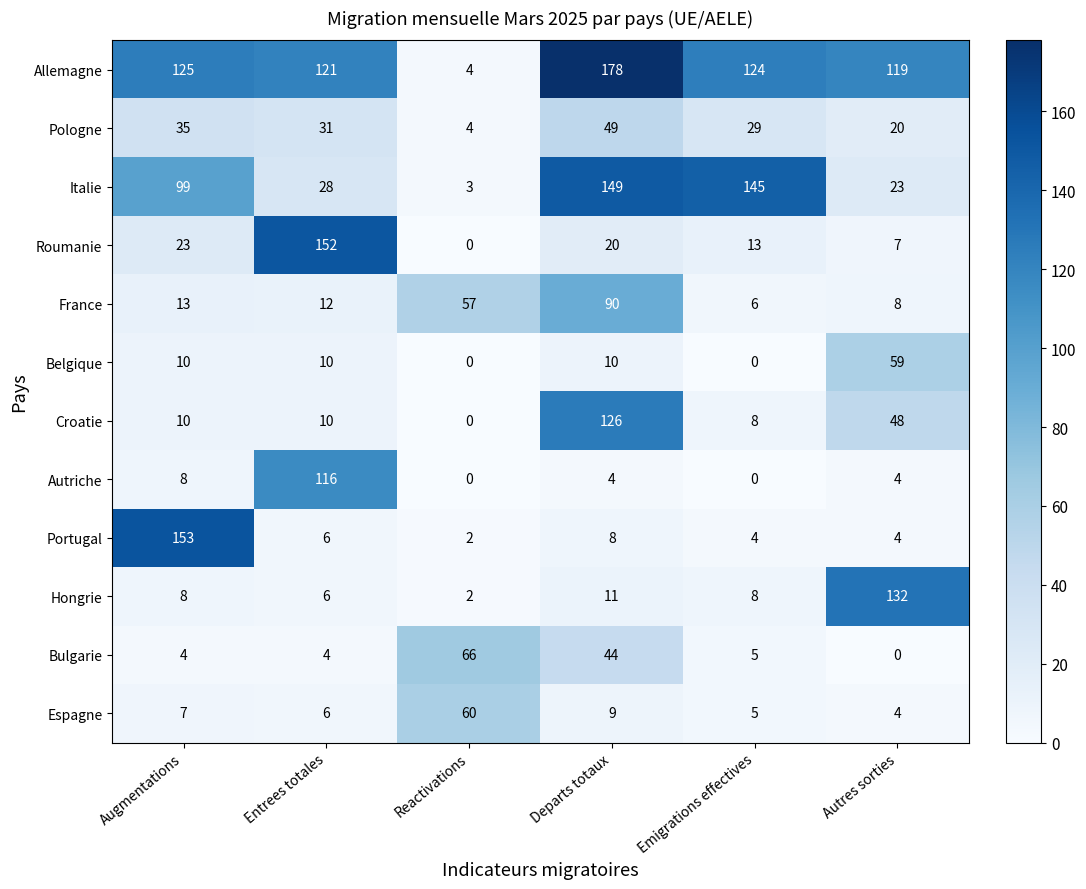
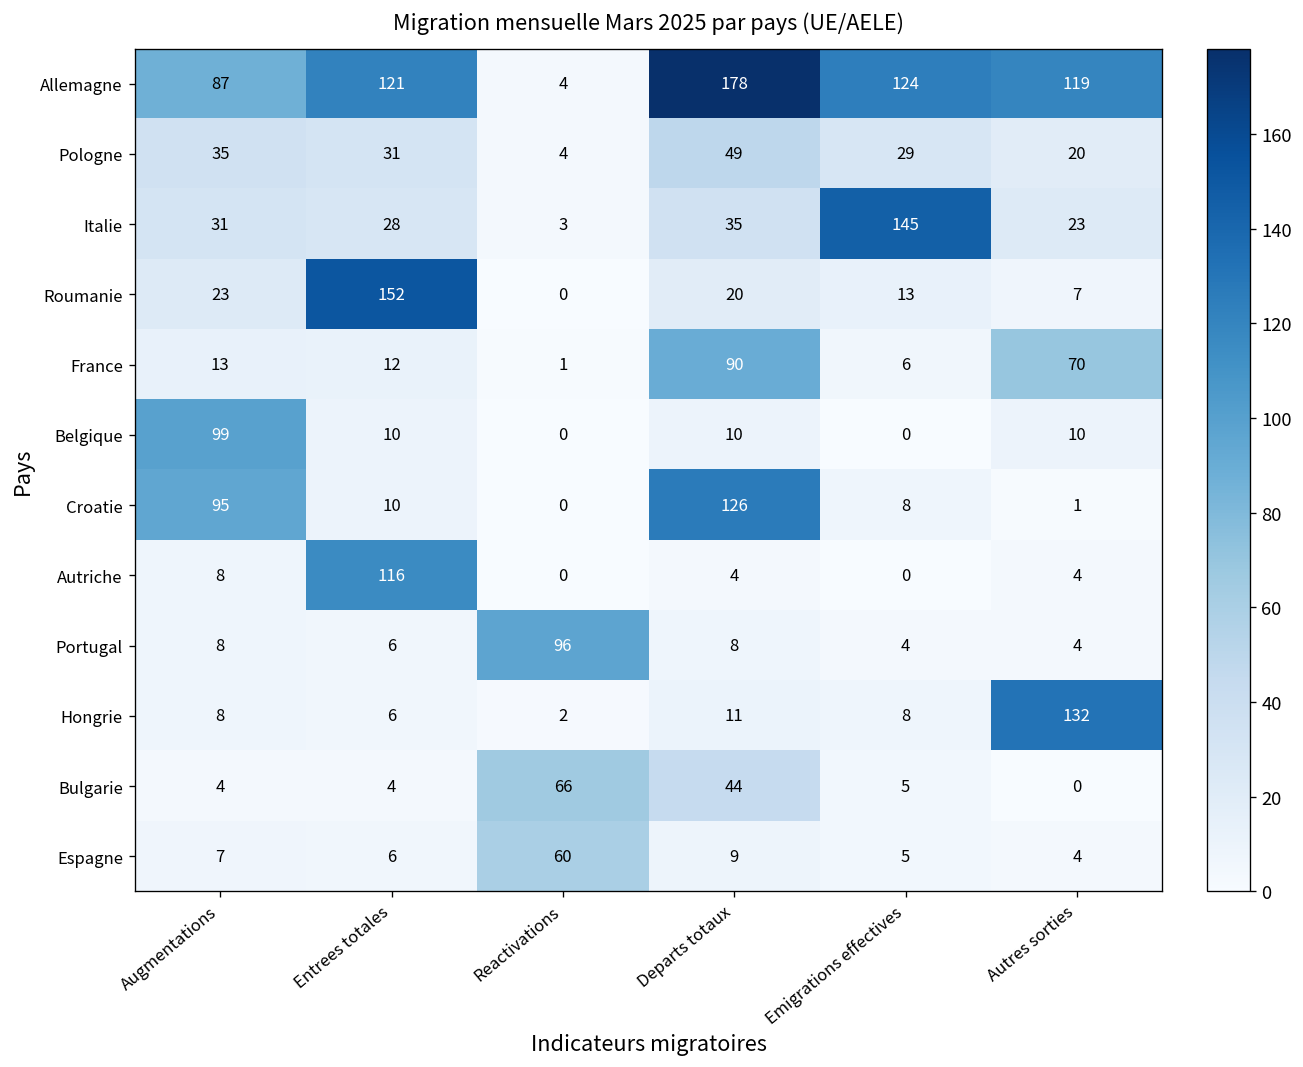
  {
    "Allemagne": {
-     "Augmentations": 125,
+     "Augmentations": 87,
      "Entrees totales": 121,
      "Reactivations": 4,
      "Departs totaux": 178,
      "Emigrations effectives": 124,
      "Autres sorties": 119
    },
    "Pologne": {
      "Augmentations": 35,
      "Entrees totales": 31,
      "Reactivations": 4,
      "Departs totaux": 49,
      "Emigrations effectives": 29,
      "Autres sorties": 20
    },
    "Italie": {
-     "Augmentations": 99,
+     "Augmentations": 31,
      "Entrees totales": 28,
      "Reactivations": 3,
-     "Departs totaux": 149,
+     "Departs totaux": 35,
      "Emigrations effectives": 145,
      "Autres sorties": 23
    },
    "Roumanie": {
      "Augmentations": 23,
      "Entrees totales": 152,
      "Reactivations": 0,
      "Departs totaux": 20,
      "Emigrations effectives": 13,
      "Autres sorties": 7
    },
    "France": {
      "Augmentations": 13,
      "Entrees totales": 12,
-     "Reactivations": 57,
+     "Reactivations": 1,
      "Departs totaux": 90,
      "Emigrations effectives": 6,
-     "Autres sorties": 8
+     "Autres sorties": 70
    },
    "Belgique": {
-     "Augmentations": 10,
+     "Augmentations": 99,
      "Entrees totales": 10,
      "Reactivations": 0,
      "Departs totaux": 10,
      "Emigrations effectives": 0,
-     "Autres sorties": 59
+     "Autres sorties": 10
    },
    "Croatie": {
-     "Augmentations": 10,
+     "Augmentations": 95,
      "Entrees totales": 10,
      "Reactivations": 0,
      "Departs totaux": 126,
      "Emigrations effectives": 8,
-     "Autres sorties": 48
+     "Autres sorties": 1
    },
    "Autriche": {
      "Augmentations": 8,
      "Entrees totales": 116,
      "Reactivations": 0,
      "Departs totaux": 4,
      "Emigrations effectives": 0,
      "Autres sorties": 4
    },
    "Portugal": {
-     "Augmentations": 153,
+     "Augmentations": 8,
      "Entrees totales": 6,
-     "Reactivations": 2,
+     "Reactivations": 96,
      "Departs totaux": 8,
      "Emigrations effectives": 4,
      "Autres sorties": 4
    },
    "Hongrie": {
      "Augmentations": 8,
      "Entrees totales": 6,
      "Reactivations": 2,
      "Departs totaux": 11,
      "Emigrations effectives": 8,
      "Autres sorties": 132
    },
    "Bulgarie": {
      "Augmentations": 4,
      "Entrees totales": 4,
      "Reactivations": 66,
      "Departs totaux": 44,
      "Emigrations effectives": 5,
      "Autres sorties": 0
    },
    "Espagne": {
      "Augmentations": 7,
      "Entrees totales": 6,
      "Reactivations": 60,
      "Departs totaux": 9,
      "Emigrations effectives": 5,
      "Autres sorties": 4
    }
  }
